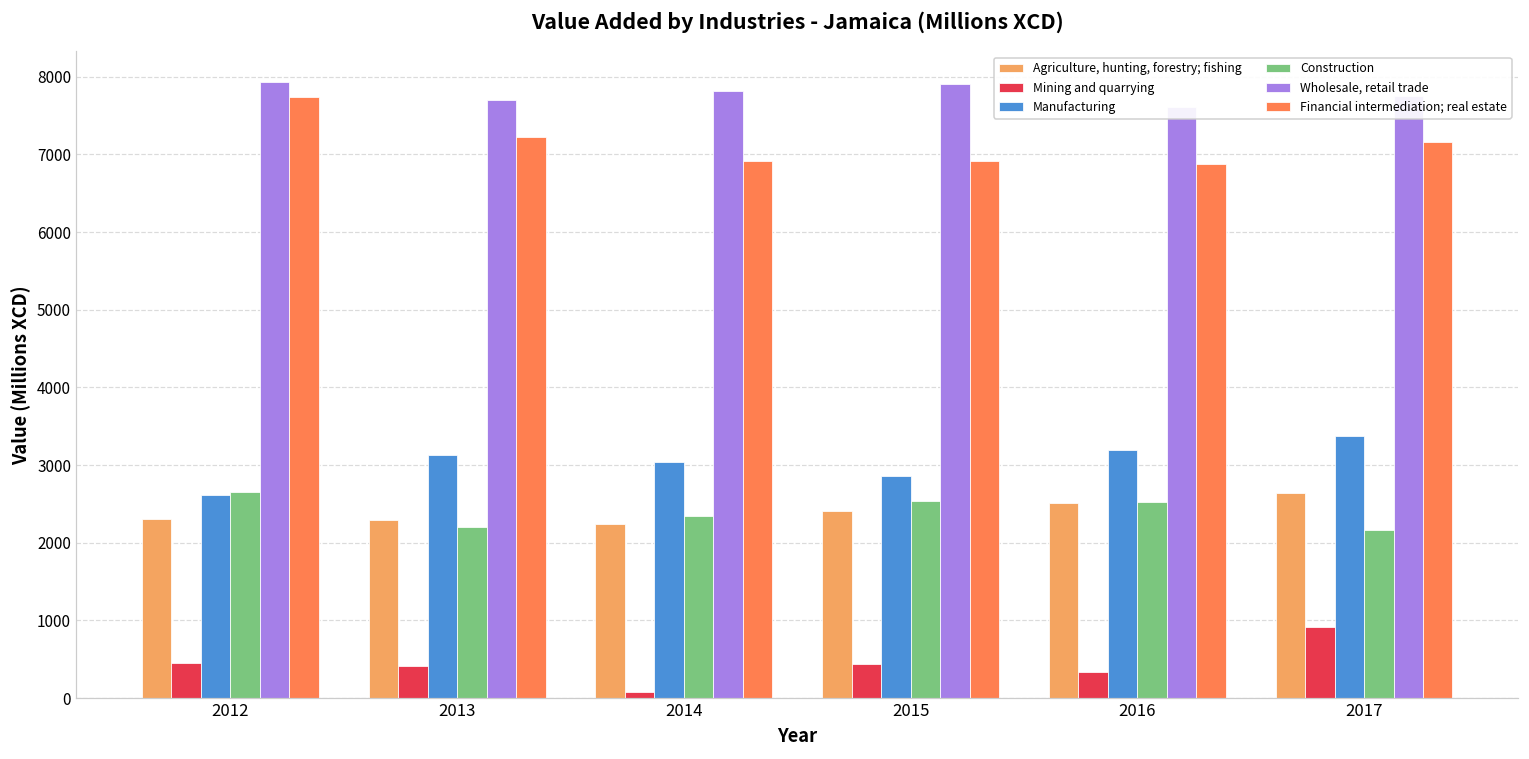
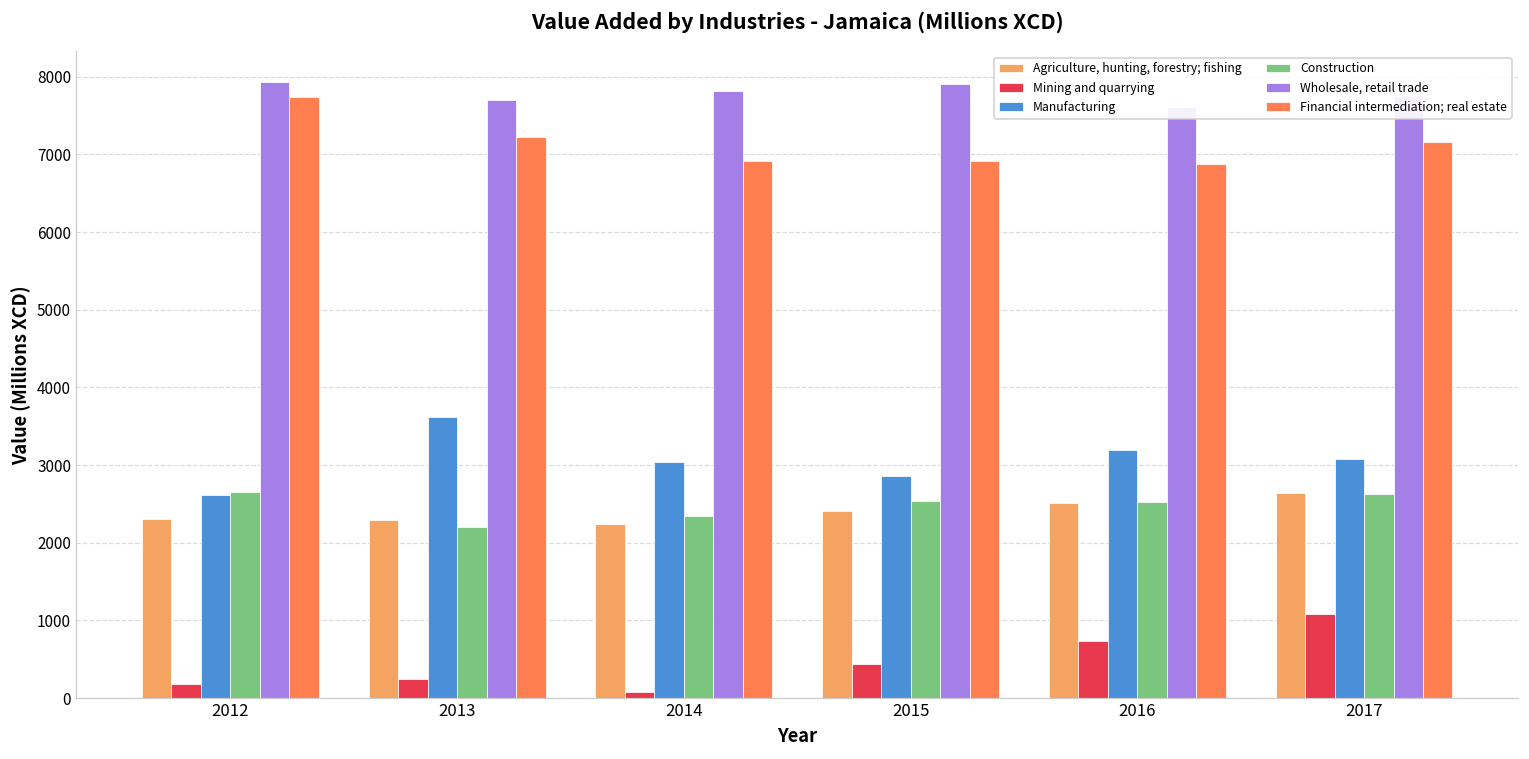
  {
    "Mining and quarrying": {
-     "2012": 400,
-     "2013": 400,
+     "2012": 200,
+     "2013": 200,
      "2014": 100,
      "2015": 400,
-     "2016": 300,
-     "2017": 900
+     "2016": 700,
+     "2017": 1100
    },
    "Manufacturing": {
      "2012": 2600,
-     "2013": 3100,
+     "2013": 3600,
      "2014": 3000,
      "2015": 2900,
      "2016": 3200,
-     "2017": 3400
+     "2017": 3100
    },
    "Construction": {
      "2012": 2600,
      "2013": 2200,
      "2014": 2300,
      "2015": 2500,
      "2016": 2500,
-     "2017": 2200
+     "2017": 2600
    },
    "Wholesale, retail trade": {
      "2012": 7900,
      "2013": 7700,
      "2014": 7800,
      "2015": 7900
    }
  }
